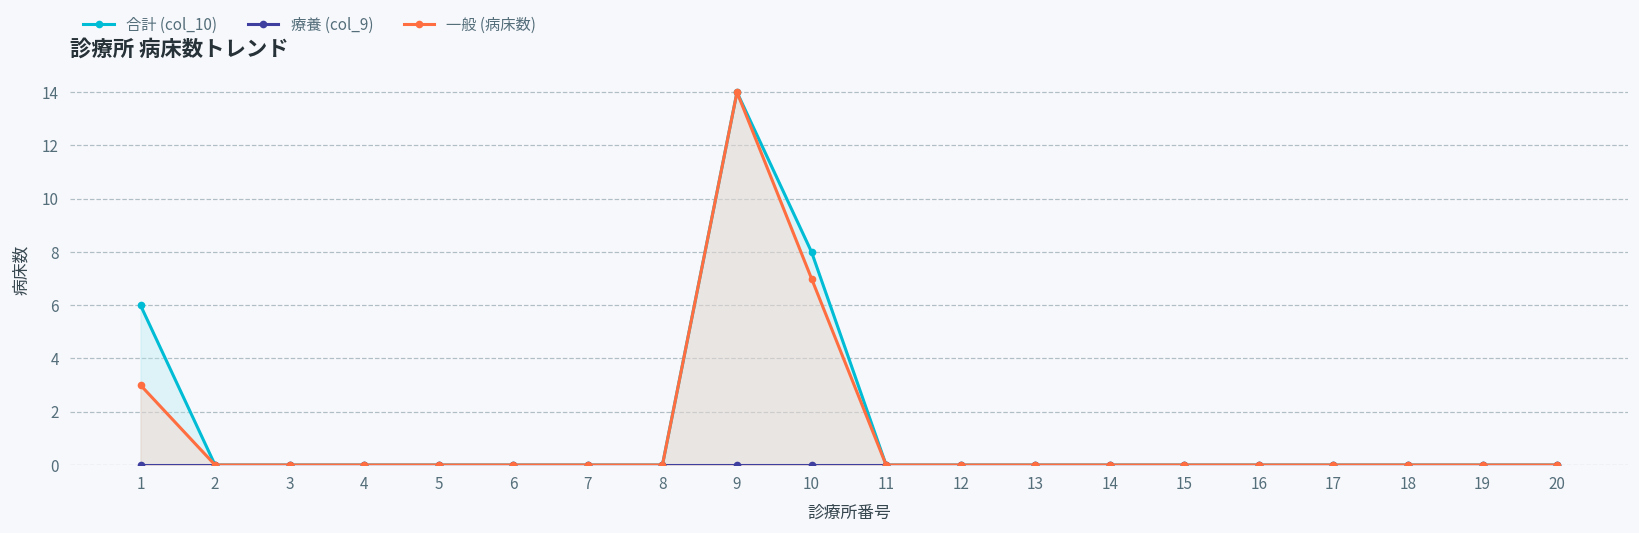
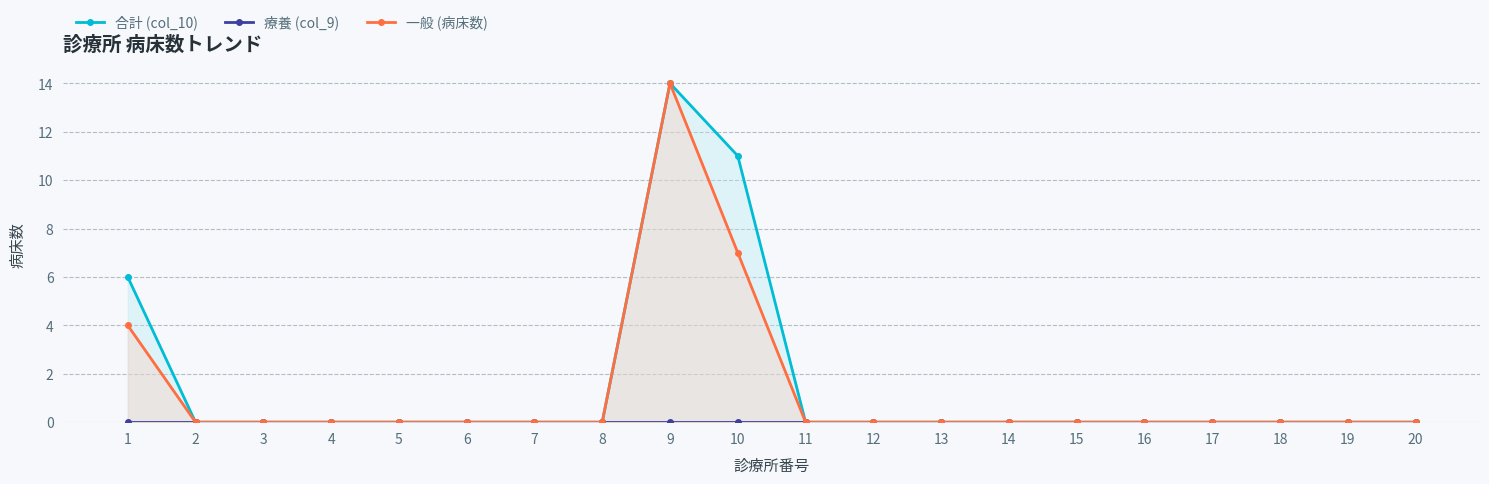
  {
    "合計 (col_10)": {
      "1": 6,
-     "10": 8
+     "10": 11
    },
    "療養 (col_9)": {
      "1": 0,
      "9": 0,
      "10": 0
    },
    "一般 (病床数)": {
-     "1": 3,
+     "1": 4,
      "10": 7
    }
  }
